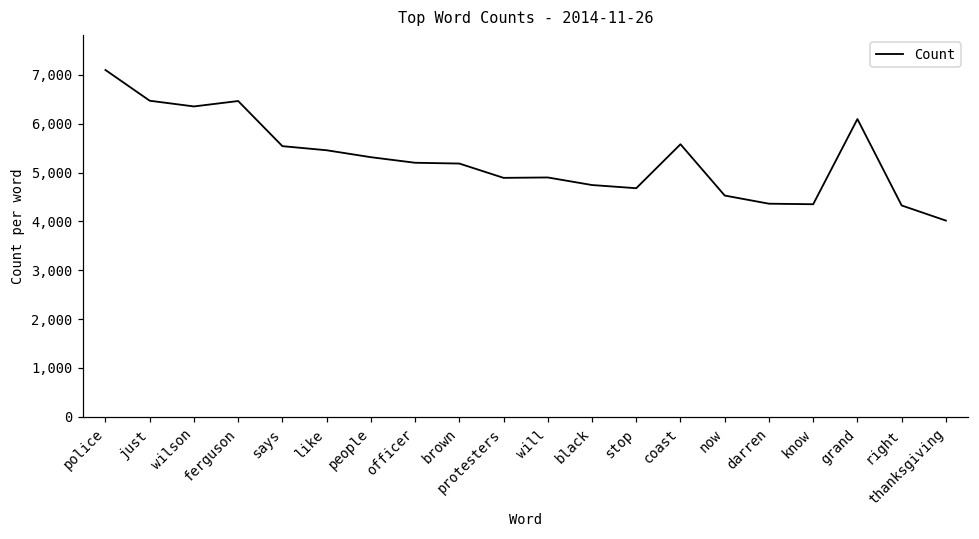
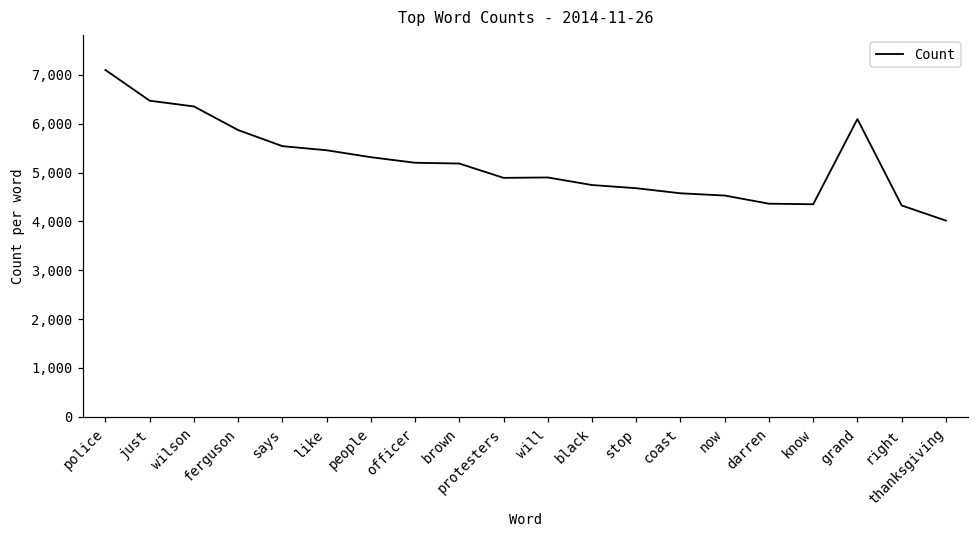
  {
    "police": "7,100",
    "just": "6,500",
    "wilson": "6,400",
-   "ferguson": "6,500",
+   "ferguson": "5,900",
    "says": "5,500",
    "like": "5,500",
    "people": "5,300",
    "officer": "5,200",
    "brown": "5,200",
    "protesters": "4,900",
    "will": "4,900",
    "black": "4,700",
    "stop": "4,700",
-   "coast": "5,600",
+   "coast": "4,600",
    "now": "4,500",
    "darren": "4,400",
    "know": "4,400",
    "grand": "6,100",
    "right": "4,300",
    "thanksgiving": "4,000"
  }
